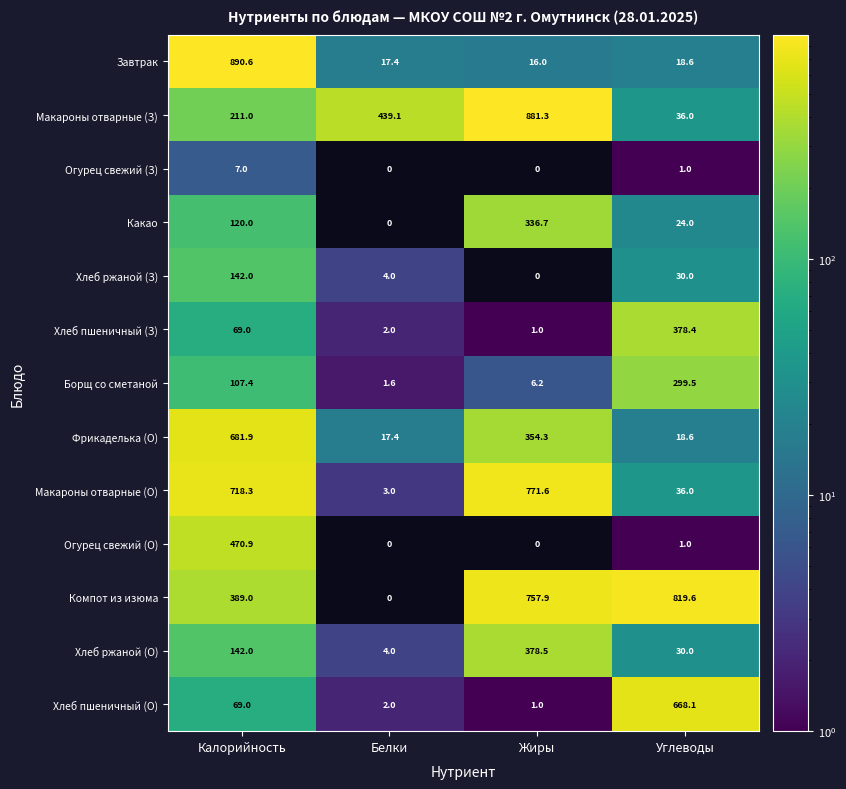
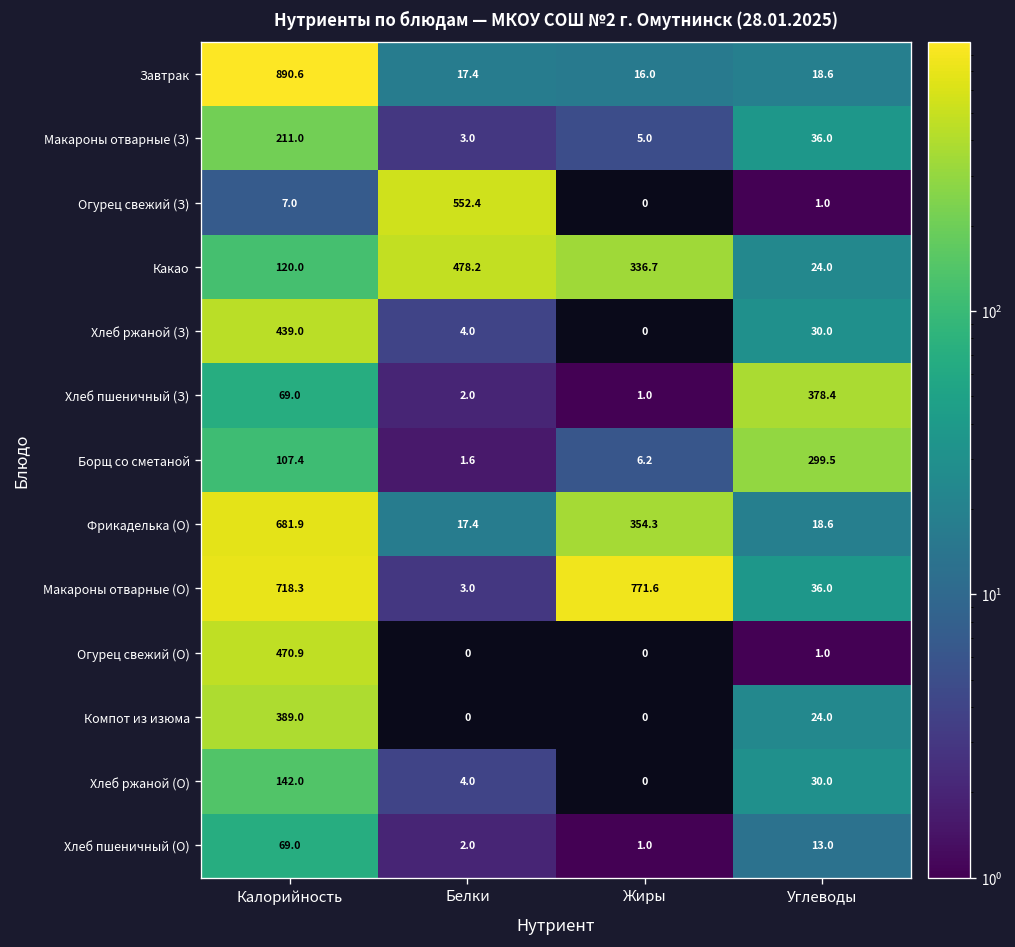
  {
    "Завтрак": {
      "Калорийность": 890.6,
      "Белки": 17.4,
      "Жиры": 16.0,
      "Углеводы": 18.6
    },
    "Макароны отварные (З)": {
      "Калорийность": 211.0,
-     "Белки": 439.1,
-     "Жиры": 881.3,
+     "Белки": 3.0,
+     "Жиры": 5.0,
      "Углеводы": 36.0
    },
    "Огурец свежий (З)": {
      "Калорийность": 7.0,
-     "Белки": 0,
+     "Белки": 552.4,
      "Жиры": 0,
      "Углеводы": 1.0
    },
    "Какао": {
      "Калорийность": 120.0,
-     "Белки": 0,
+     "Белки": 478.2,
      "Жиры": 336.7,
      "Углеводы": 24.0
    },
    "Хлеб ржаной (З)": {
-     "Калорийность": 142.0,
+     "Калорийность": 439.0,
      "Белки": 4.0,
      "Жиры": 0,
      "Углеводы": 30.0
    },
    "Хлеб пшеничный (З)": {
      "Калорийность": 69.0,
      "Белки": 2.0,
      "Жиры": 1.0,
      "Углеводы": 378.4
    },
    "Борщ со сметаной": {
      "Калорийность": 107.4,
      "Белки": 1.6,
      "Жиры": 6.2,
      "Углеводы": 299.5
    },
    "Фрикаделька (О)": {
      "Калорийность": 681.9,
      "Белки": 17.4,
      "Жиры": 354.3,
      "Углеводы": 18.6
    },
    "Макароны отварные (О)": {
      "Калорийность": 718.3,
      "Белки": 3.0,
      "Жиры": 771.6,
      "Углеводы": 36.0
    },
    "Огурец свежий (О)": {
      "Калорийность": 470.9,
      "Белки": 0,
      "Жиры": 0,
      "Углеводы": 1.0
    },
    "Компот из изюма": {
      "Калорийность": 389.0,
      "Белки": 0,
-     "Жиры": 757.9,
-     "Углеводы": 819.6
+     "Жиры": 0,
+     "Углеводы": 24.0
    },
    "Хлеб ржаной (О)": {
      "Калорийность": 142.0,
      "Белки": 4.0,
-     "Жиры": 378.5,
+     "Жиры": 0,
      "Углеводы": 30.0
    },
    "Хлеб пшеничный (О)": {
      "Калорийность": 69.0,
      "Белки": 2.0,
      "Жиры": 1.0,
-     "Углеводы": 668.1
+     "Углеводы": 13.0
    }
  }
